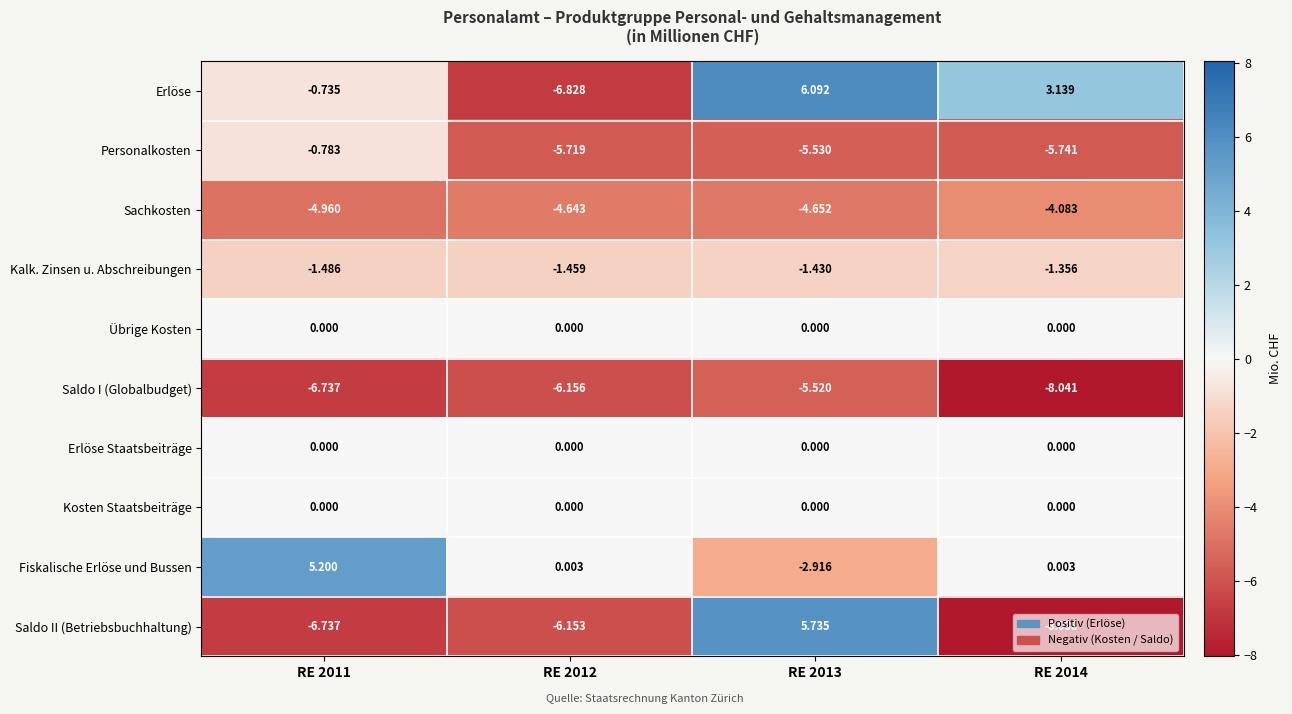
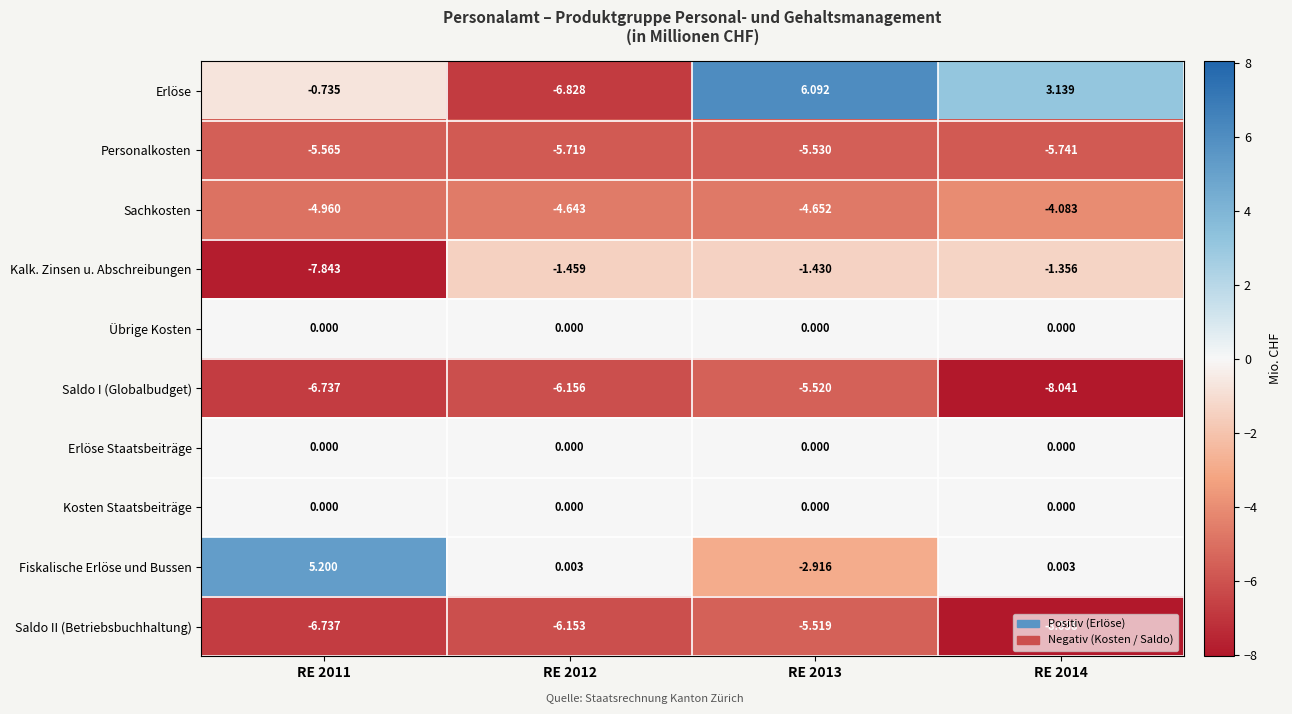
  {
    "Erlöse": {
      "RE 2011": -0.735,
      "RE 2012": -6.828,
      "RE 2013": 6.092,
      "RE 2014": 3.139
    },
    "Personalkosten": {
-     "RE 2011": -0.783,
+     "RE 2011": -5.565,
      "RE 2012": -5.719,
      "RE 2013": -5.530,
      "RE 2014": -5.741
    },
    "Sachkosten": {
      "RE 2011": -4.960,
      "RE 2012": -4.643,
      "RE 2013": -4.652,
      "RE 2014": -4.083
    },
    "Kalk. Zinsen u. Abschreibungen": {
-     "RE 2011": -1.486,
+     "RE 2011": -7.843,
      "RE 2012": -1.459,
      "RE 2013": -1.430,
      "RE 2014": -1.356
    },
    "Übrige Kosten": {
      "RE 2011": 0.000,
      "RE 2012": 0.000,
      "RE 2013": 0.000,
      "RE 2014": 0.000
    },
    "Saldo I (Globalbudget)": {
      "RE 2011": -6.737,
      "RE 2012": -6.156,
      "RE 2013": -5.520,
      "RE 2014": -8.041
    },
    "Erlöse Staatsbeiträge": {
      "RE 2011": 0.000,
      "RE 2012": 0.000,
      "RE 2013": 0.000,
      "RE 2014": 0.000
    },
    "Kosten Staatsbeiträge": {
      "RE 2011": 0.000,
      "RE 2012": 0.000,
      "RE 2013": 0.000,
      "RE 2014": 0.000
    },
    "Fiskalische Erlöse und Bussen": {
      "RE 2011": 5.200,
      "RE 2012": 0.003,
      "RE 2013": -2.916,
      "RE 2014": 0.003
    },
    "Saldo II (Betriebsbuchhaltung)": {
      "RE 2011": -6.737,
      "RE 2012": -6.153,
-     "RE 2013": 5.735
+     "RE 2013": -5.519
    }
  }
